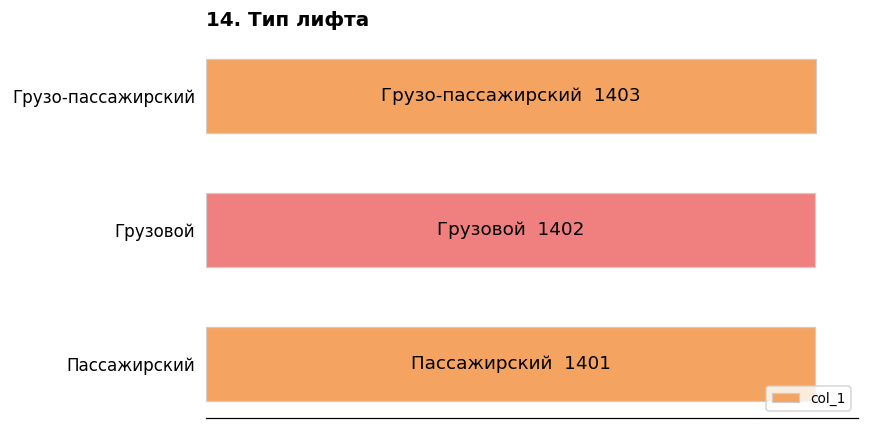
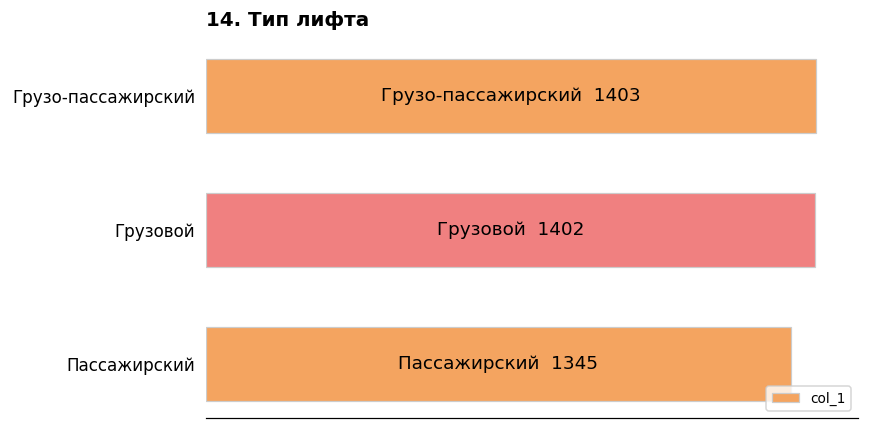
  {
    "Грузо-пассажирский": 1403,
    "Грузовой": 1402,
-   "Пассажирский": 1401
+   "Пассажирский": 1345
  }
